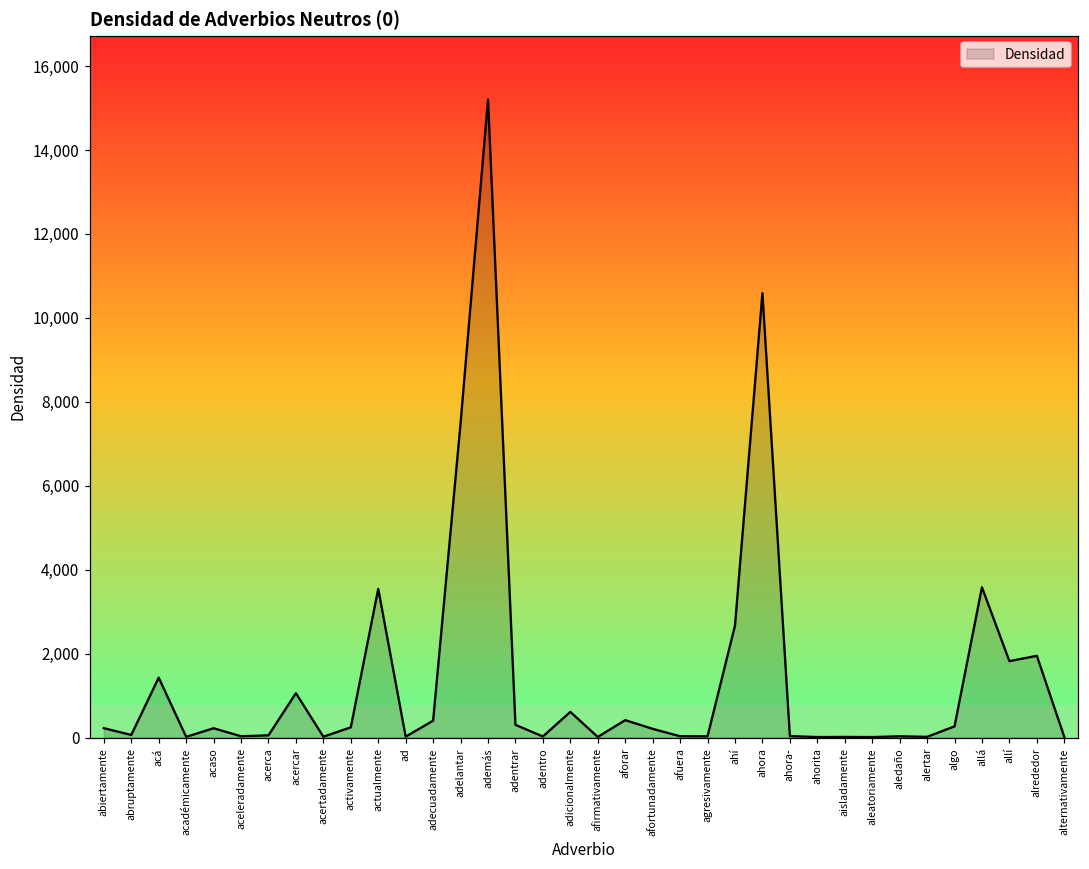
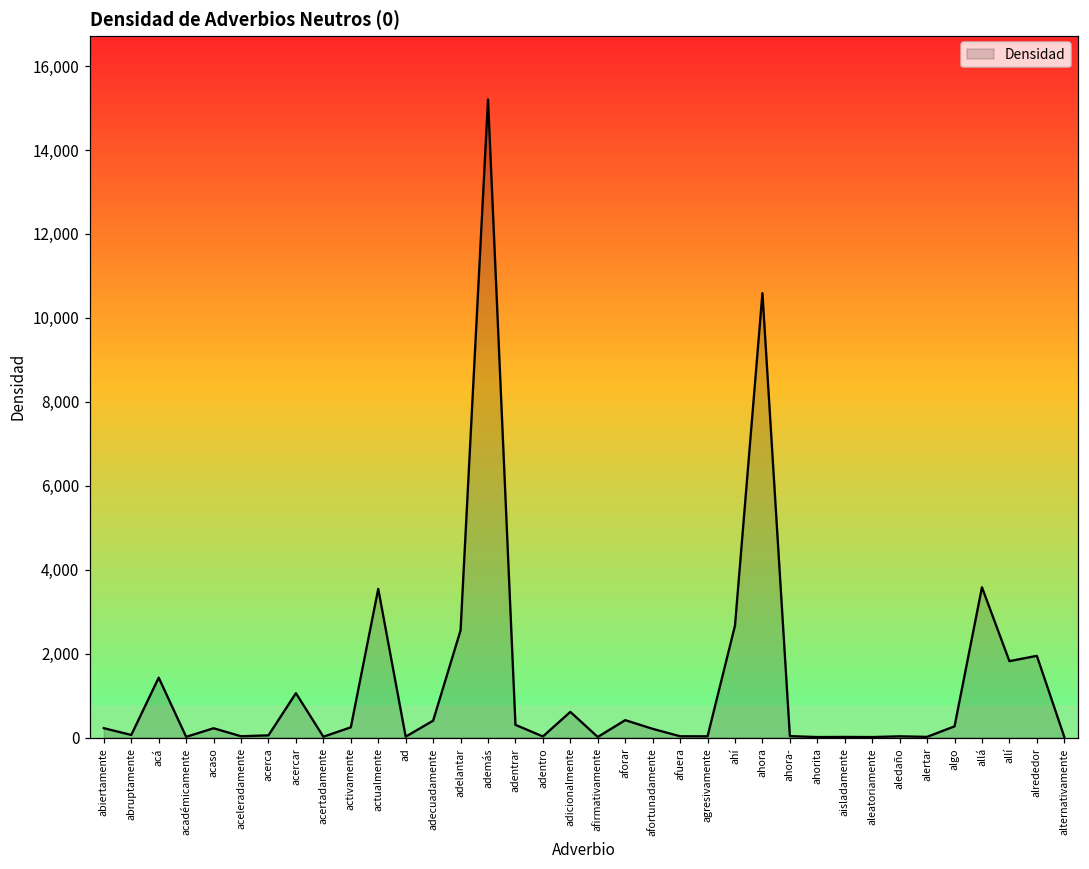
  {
    "acá": "1,400",
    "acercar": "1,100",
    "actualmente": "3,500",
-   "adelantar": "7,500",
+   "adelantar": "2,600",
    "además": "15,200",
    "ahí": "2,700",
    "ahora": "10,600",
    "allá": "3,600",
    "allí": "1,800",
    "alrededor": "1,900"
  }
